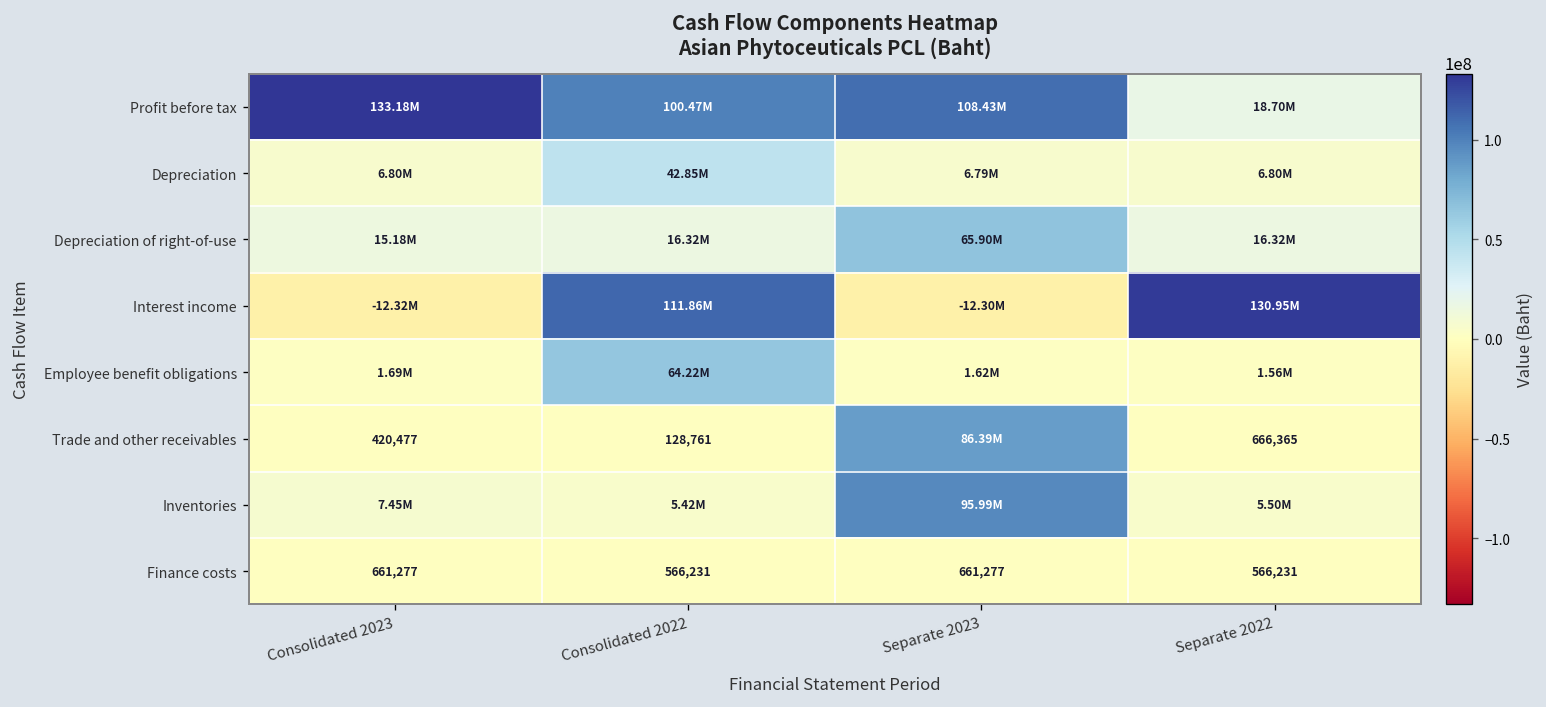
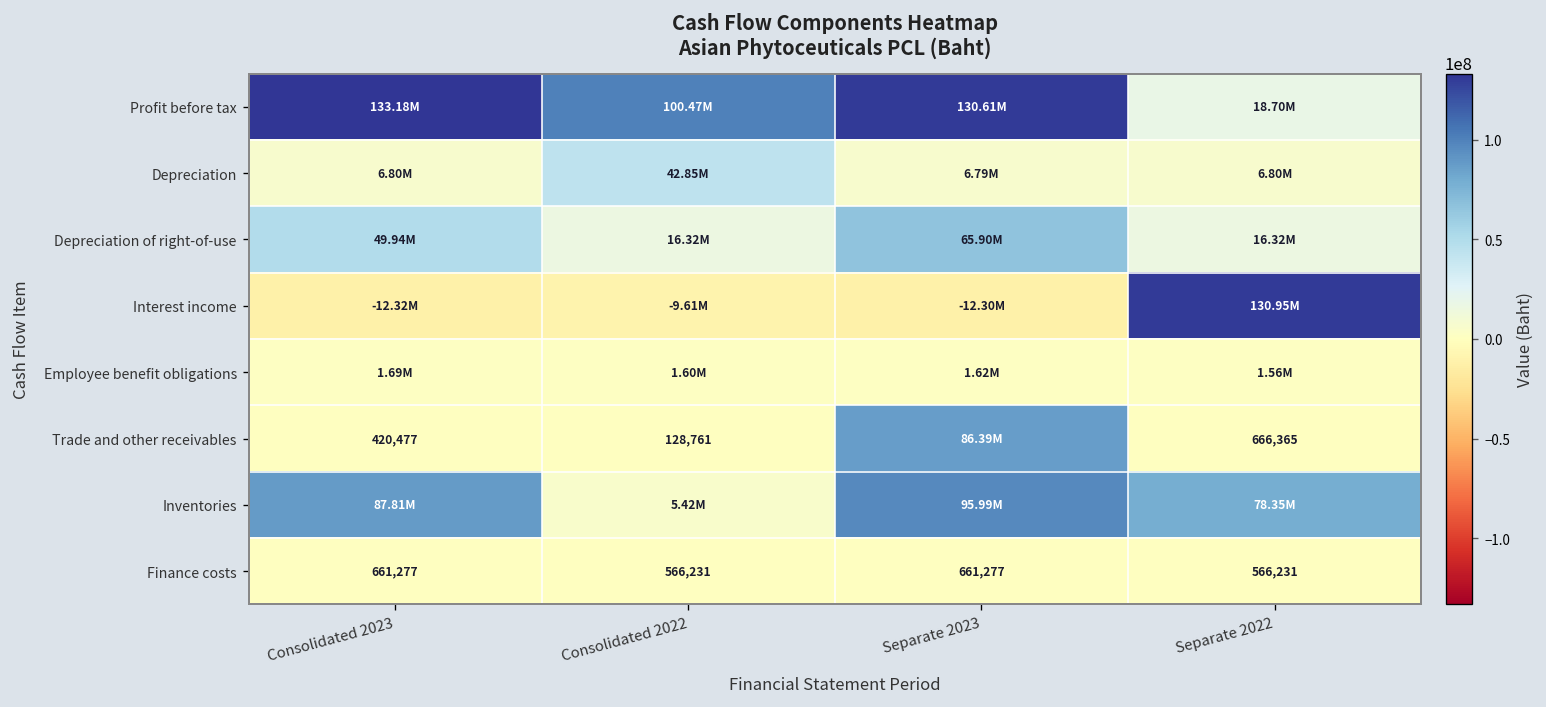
  {
    "Profit before tax": {
      "Consolidated 2023": "133.18M",
      "Consolidated 2022": "100.47M",
-     "Separate 2023": "108.43M",
+     "Separate 2023": "130.61M",
      "Separate 2022": "18.70M"
    },
    "Depreciation": {
      "Consolidated 2023": "6.80M",
      "Consolidated 2022": "42.85M",
      "Separate 2023": "6.79M",
      "Separate 2022": "6.80M"
    },
    "Depreciation of right-of-use": {
-     "Consolidated 2023": "15.18M",
+     "Consolidated 2023": "49.94M",
      "Consolidated 2022": "16.32M",
      "Separate 2023": "65.90M",
      "Separate 2022": "16.32M"
    },
    "Interest income": {
      "Consolidated 2023": "-12.32M",
-     "Consolidated 2022": "111.86M",
+     "Consolidated 2022": "-9.61M",
      "Separate 2023": "-12.30M",
      "Separate 2022": "130.95M"
    },
    "Employee benefit obligations": {
      "Consolidated 2023": "1.69M",
-     "Consolidated 2022": "64.22M",
+     "Consolidated 2022": "1.60M",
      "Separate 2023": "1.62M",
      "Separate 2022": "1.56M"
    },
    "Trade and other receivables": {
      "Consolidated 2023": "420,477",
      "Consolidated 2022": "128,761",
      "Separate 2023": "86.39M",
      "Separate 2022": "666,365"
    },
    "Inventories": {
-     "Consolidated 2023": "7.45M",
+     "Consolidated 2023": "87.81M",
      "Consolidated 2022": "5.42M",
      "Separate 2023": "95.99M",
-     "Separate 2022": "5.50M"
+     "Separate 2022": "78.35M"
    },
    "Finance costs": {
      "Consolidated 2023": "661,277",
      "Consolidated 2022": "566,231",
      "Separate 2023": "661,277",
      "Separate 2022": "566,231"
    }
  }
